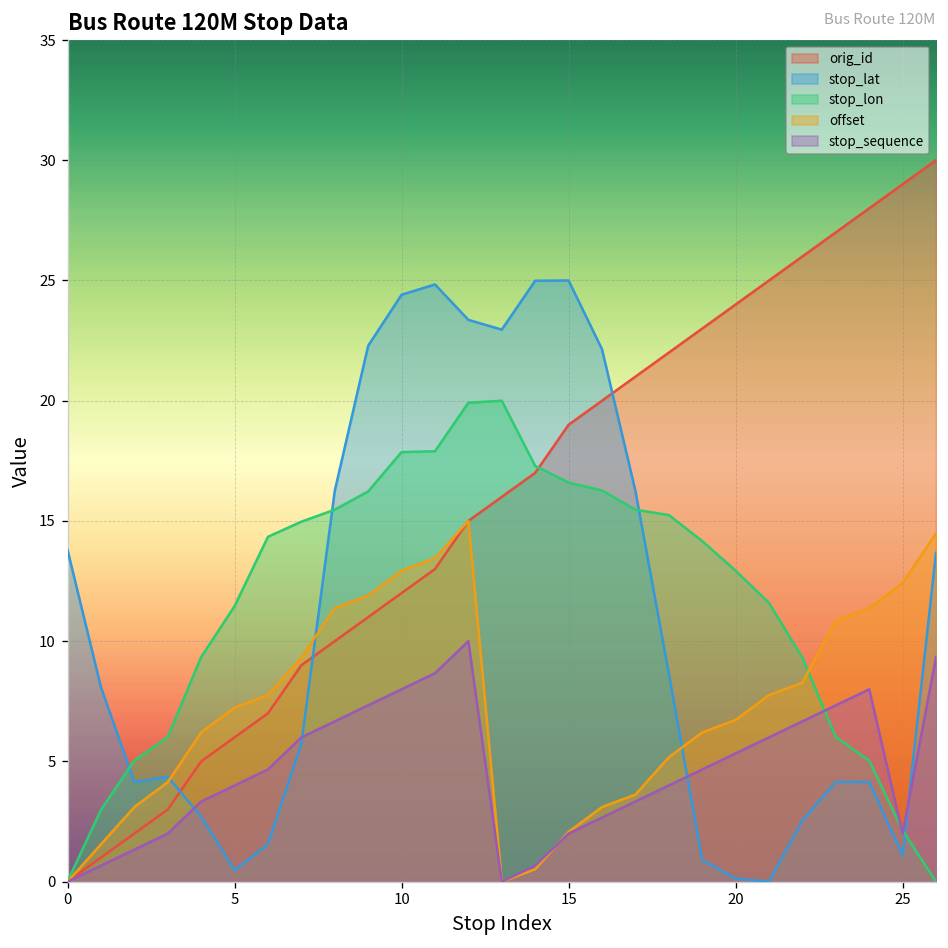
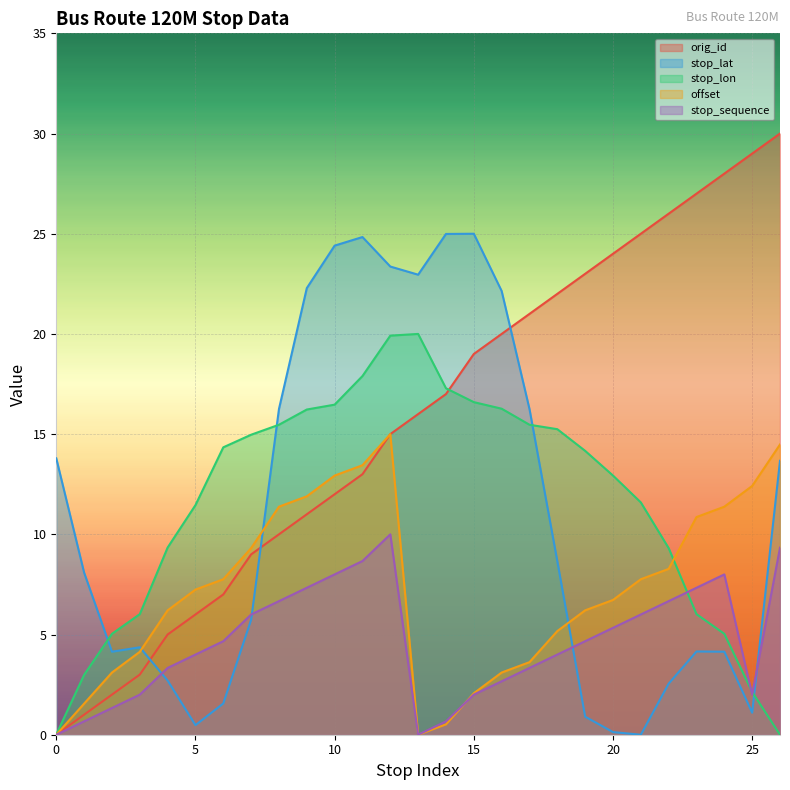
  {
    "stop_lat": {
      "0": 13.8,
      "5": 0.5,
      "10": 24.4,
      "15": 25.0,
      "20": 0.1,
      "25": 1.1
    },
    "stop_lon": {
      "5": 11.5,
-     "10": 17.9,
+     "10": 16.5,
      "15": 16.6,
      "20": 12.9,
      "25": 2.1
    },
    "stop_sequence": {
      "5": 4.0,
      "10": 8.0,
      "20": 5.3,
      "25": 2.0
    }
  }
